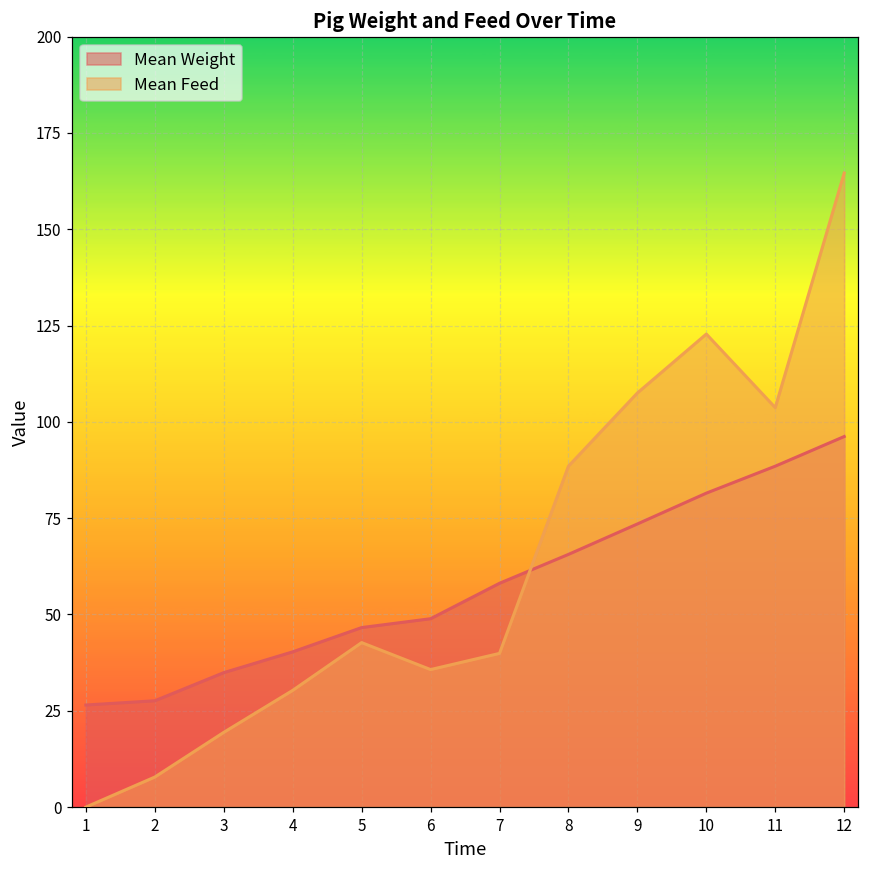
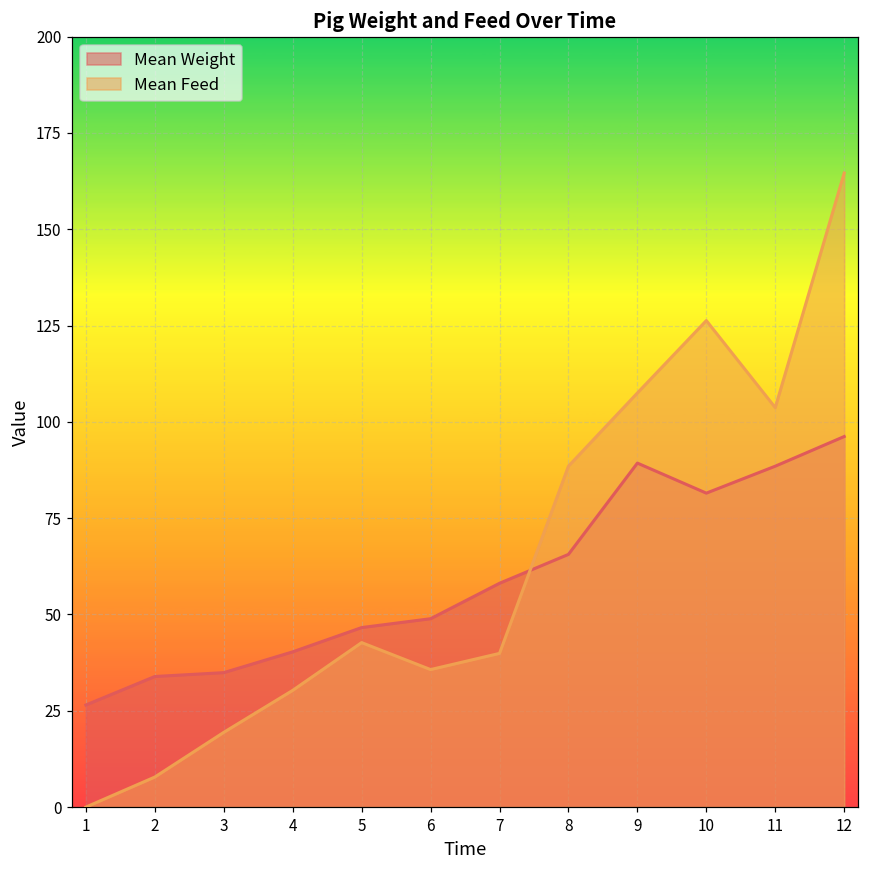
  {
    "Mean Weight": {
      "1": 27,
-     "2": 28,
+     "2": 34,
      "3": 35,
      "4": 40,
      "5": 47,
      "6": 49,
      "7": 58,
      "8": 66,
-     "9": 74,
+     "9": 89,
      "10": 82,
      "11": 89,
      "12": 96
    },
    "Mean Feed": {
      "1": 0,
      "2": 8,
      "3": 19,
      "4": 30,
      "5": 43,
      "6": 36,
      "7": 40,
      "8": 89,
      "9": 108,
-     "10": 123,
+     "10": 126,
      "11": 104,
      "12": 165
    }
  }
